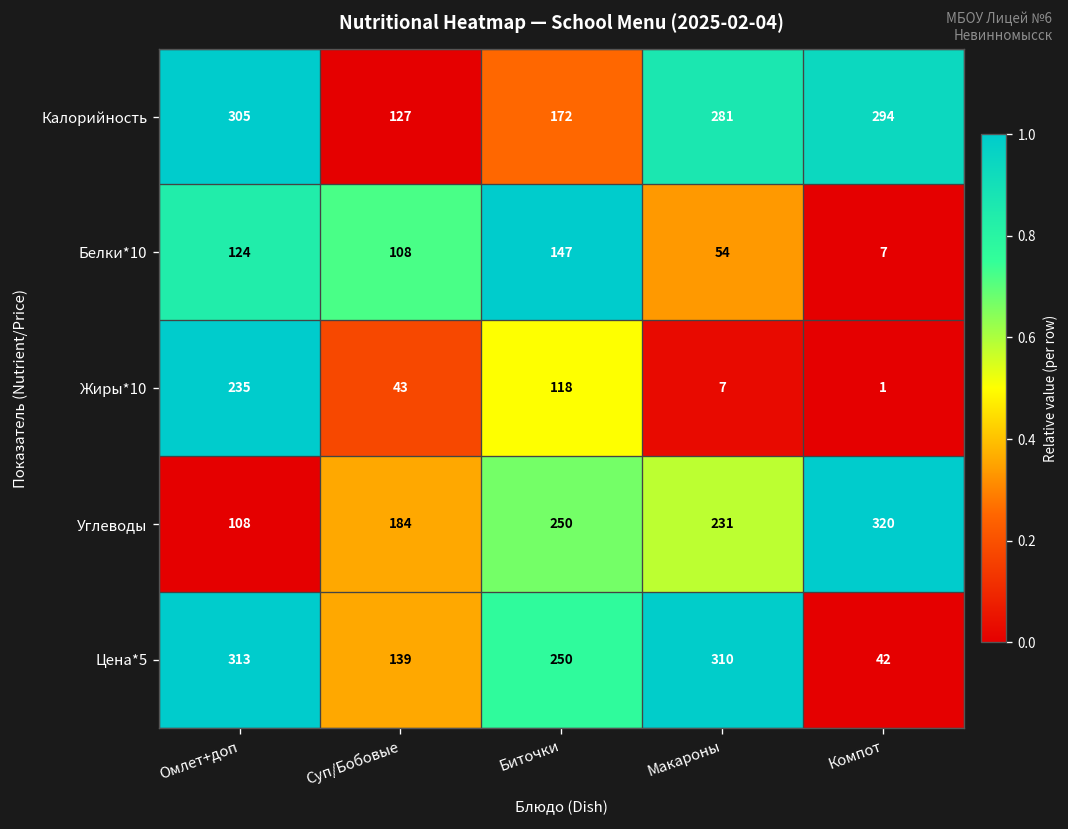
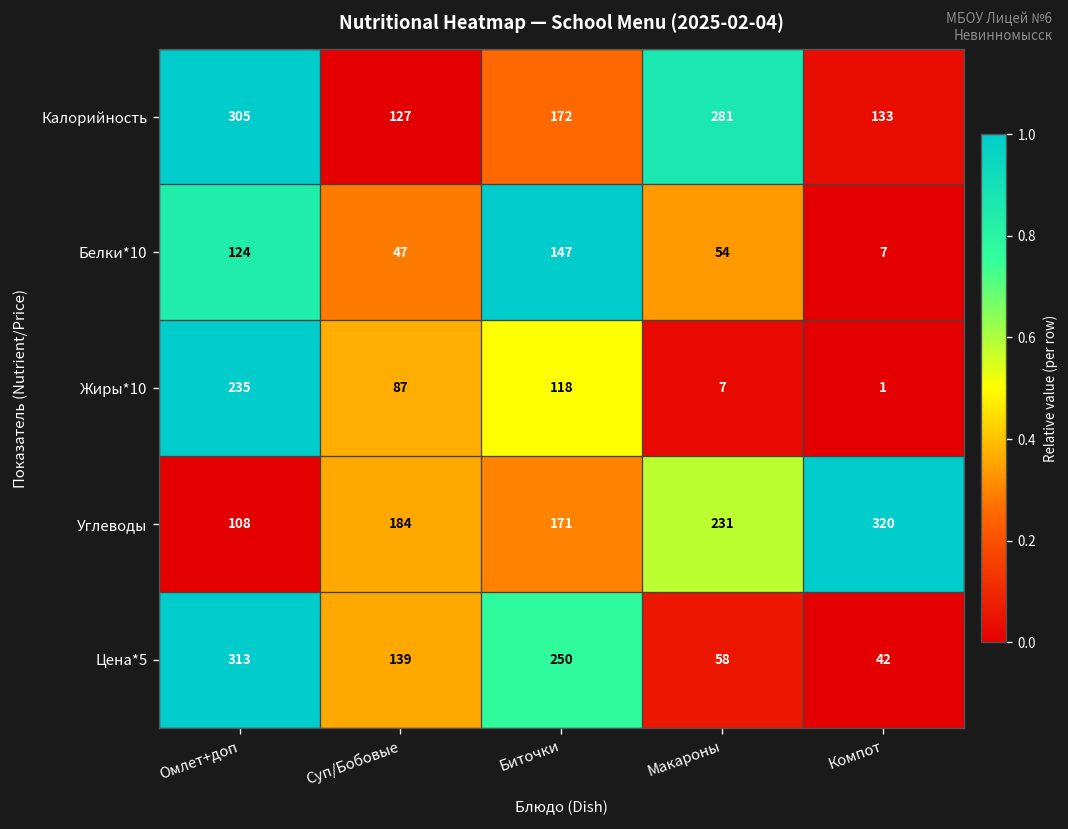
  {
    "Калорийность": {
      "Омлет+доп": 305,
      "Суп/Бобовые": 127,
      "Биточки": 172,
      "Макароны": 281,
-     "Компот": 294
+     "Компот": 133
    },
    "Белки*10": {
      "Омлет+доп": 124,
-     "Суп/Бобовые": 108,
+     "Суп/Бобовые": 47,
      "Биточки": 147,
      "Макароны": 54,
      "Компот": 7
    },
    "Жиры*10": {
      "Омлет+доп": 235,
-     "Суп/Бобовые": 43,
+     "Суп/Бобовые": 87,
      "Биточки": 118,
      "Макароны": 7,
      "Компот": 1
    },
    "Углеводы": {
      "Омлет+доп": 108,
      "Суп/Бобовые": 184,
-     "Биточки": 250,
+     "Биточки": 171,
      "Макароны": 231,
      "Компот": 320
    },
    "Цена*5": {
      "Омлет+доп": 313,
      "Суп/Бобовые": 139,
      "Биточки": 250,
-     "Макароны": 310,
+     "Макароны": 58,
      "Компот": 42
    }
  }
